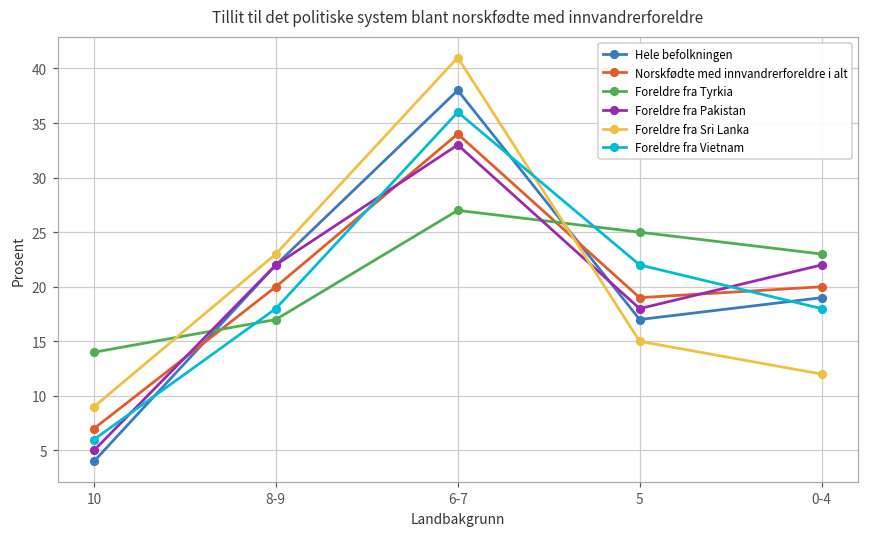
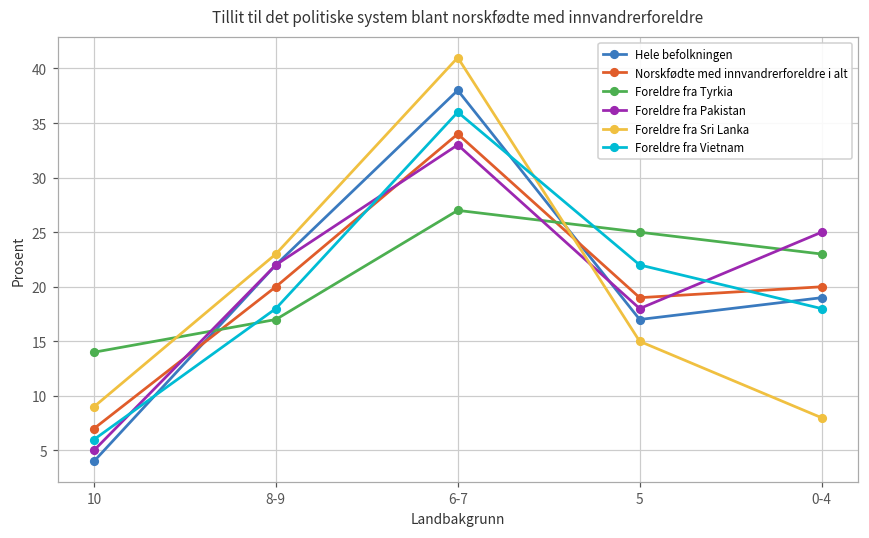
  {
    "Hele befolkningen": {
      "10": 4,
      "6-7": 38,
      "5": 17,
      "0-4": 19
    },
    "Norskfødte med innvandrerforeldre i alt": {
      "10": 7,
      "8-9": 20,
      "6-7": 34,
      "5": 19,
      "0-4": 20
    },
    "Foreldre fra Tyrkia": {
      "10": 14,
      "8-9": 17,
      "6-7": 27,
      "5": 25,
      "0-4": 23
    },
    "Foreldre fra Pakistan": {
      "10": 5,
      "6-7": 33,
      "5": 18,
-     "0-4": 22
+     "0-4": 25
    },
    "Foreldre fra Sri Lanka": {
      "10": 9,
      "8-9": 23,
      "6-7": 41,
      "5": 15,
-     "0-4": 12
+     "0-4": 8
    },
    "Foreldre fra Vietnam": {
      "10": 6,
      "8-9": 18,
      "6-7": 36,
      "5": 22,
      "0-4": 18
    }
  }
